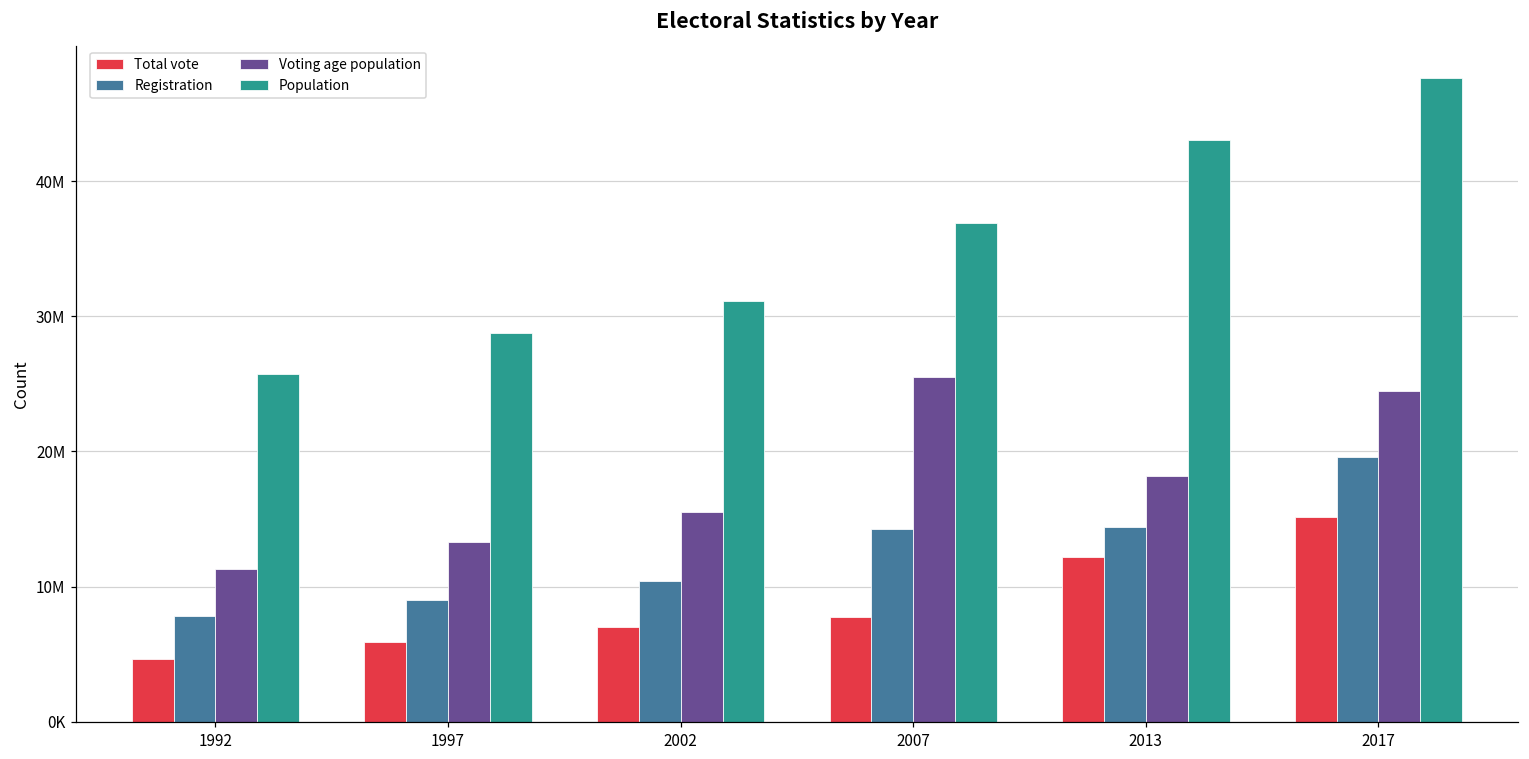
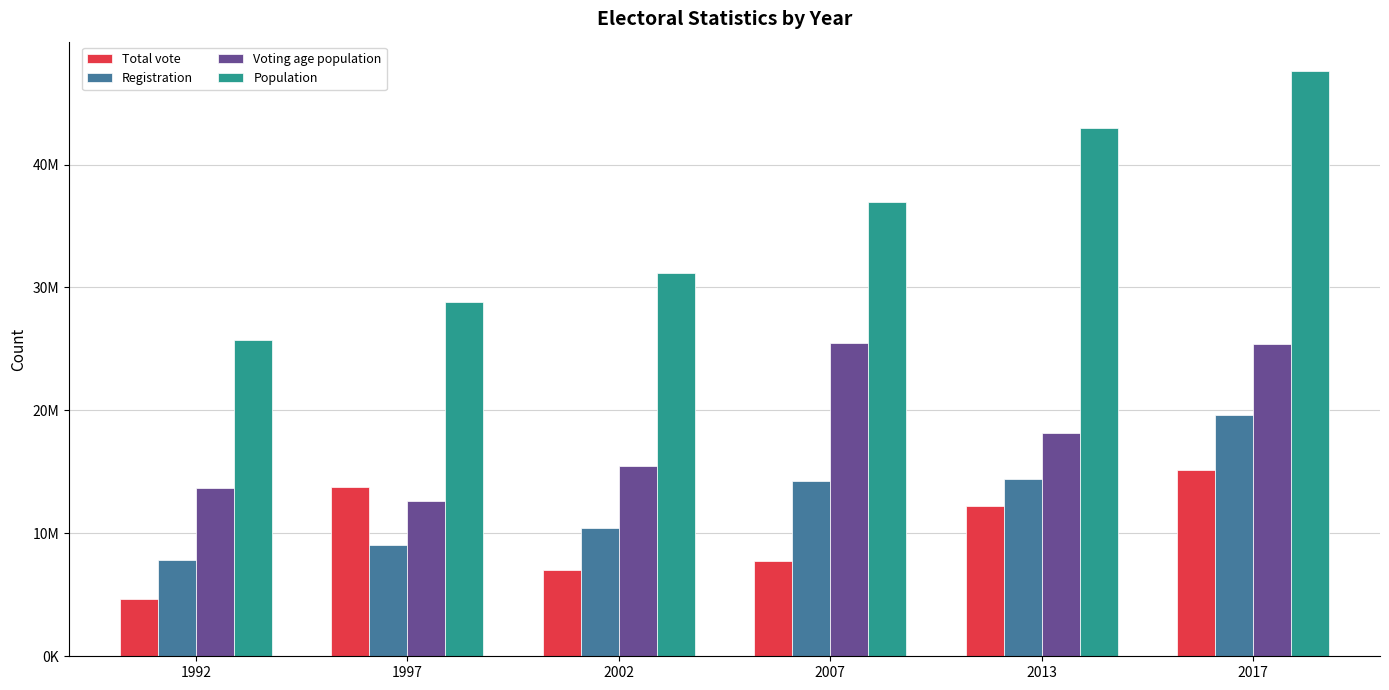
  {
    "Total vote": {
      "1992": 4600000,
-     "1997": 5900000,
+     "1997": 13800000,
      "2002": 7000000,
      "2007": 7700000,
      "2013": 12200000,
      "2017": 15200000
    },
    "Voting age population": {
-     "1992": 11300000,
-     "1997": 13300000,
+     "1992": 13700000,
+     "1997": 12700000,
      "2002": 15500000,
      "2007": 25500000,
      "2013": 18200000,
-     "2017": 24500000
+     "2017": 25400000
    }
  }
